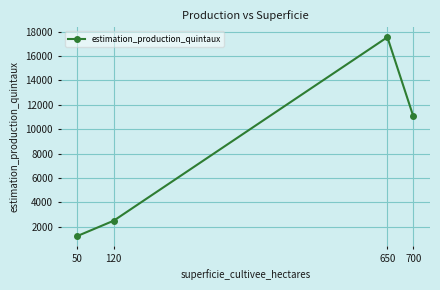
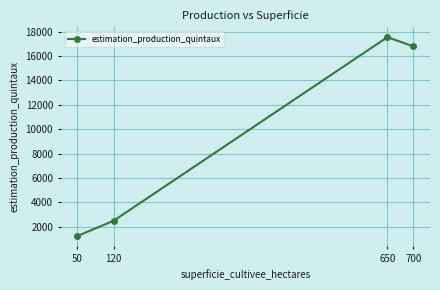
  {
    "50": 1300,
    "120": 2500,
    "650": 17600,
-   "700": 11100
+   "700": 16800
  }
